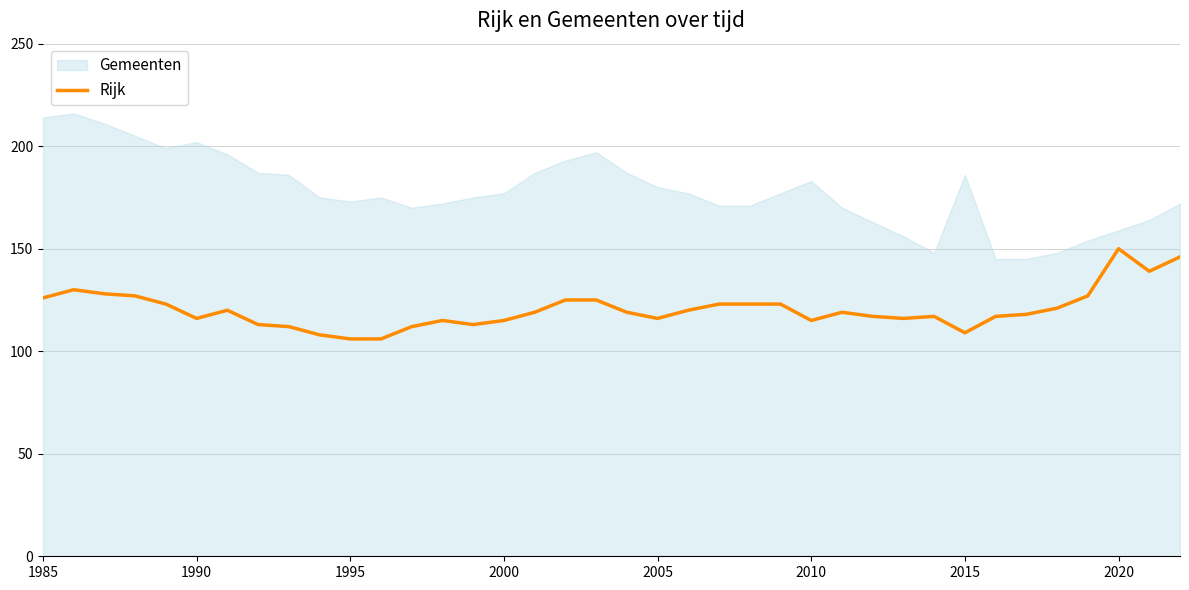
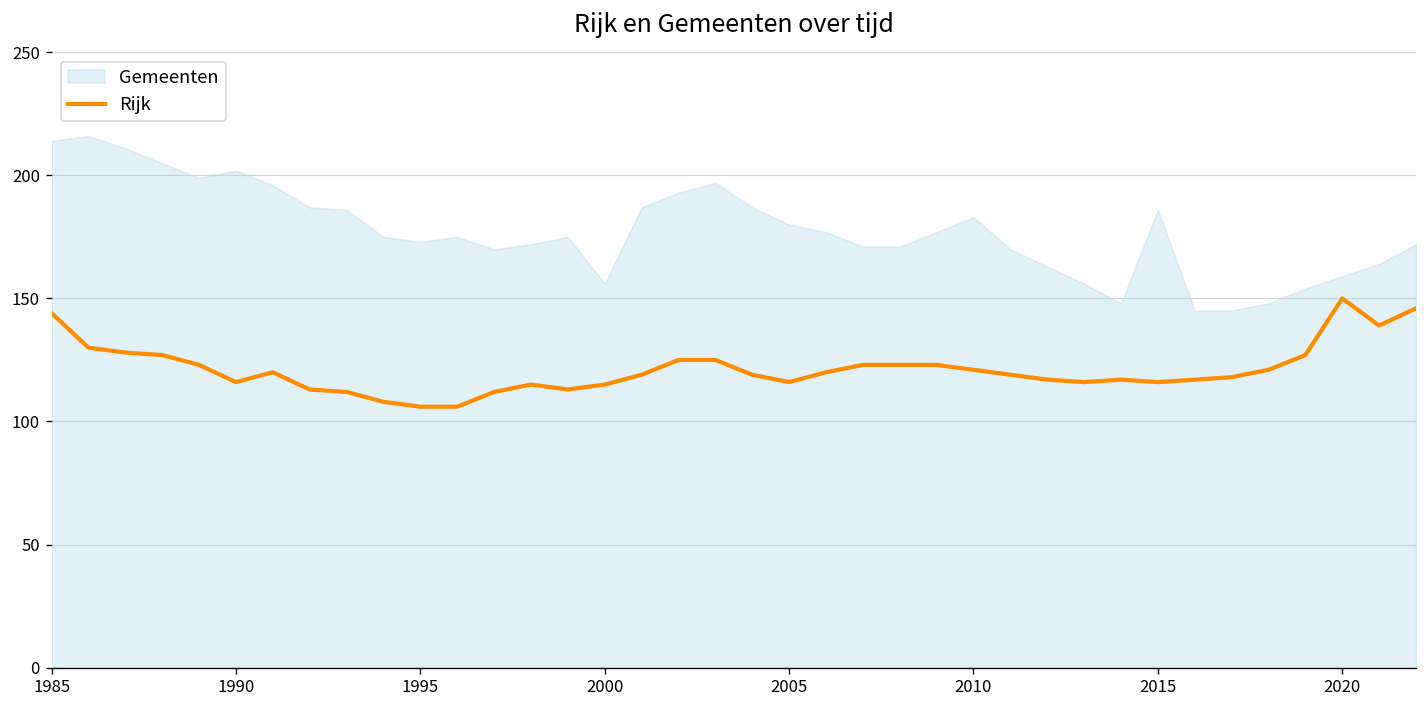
  {
    "Rijk": {
-     "1985": 126,
+     "1985": 144,
      "1990": 116,
      "1995": 106,
      "2000": 115,
      "2005": 116,
-     "2010": 115,
-     "2015": 109,
+     "2010": 121,
+     "2015": 116,
      "2020": 150
    },
    "Gemeenten": {
      "1985": 214,
      "1990": 202,
      "1995": 173,
-     "2000": 177,
+     "2000": 156,
      "2005": 180,
      "2010": 183,
      "2015": 186,
      "2020": 159
    }
  }
